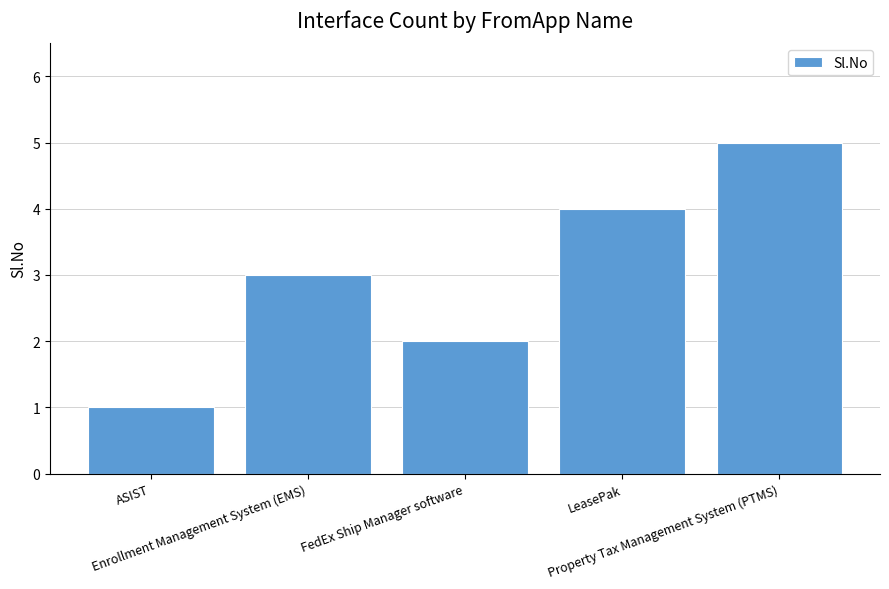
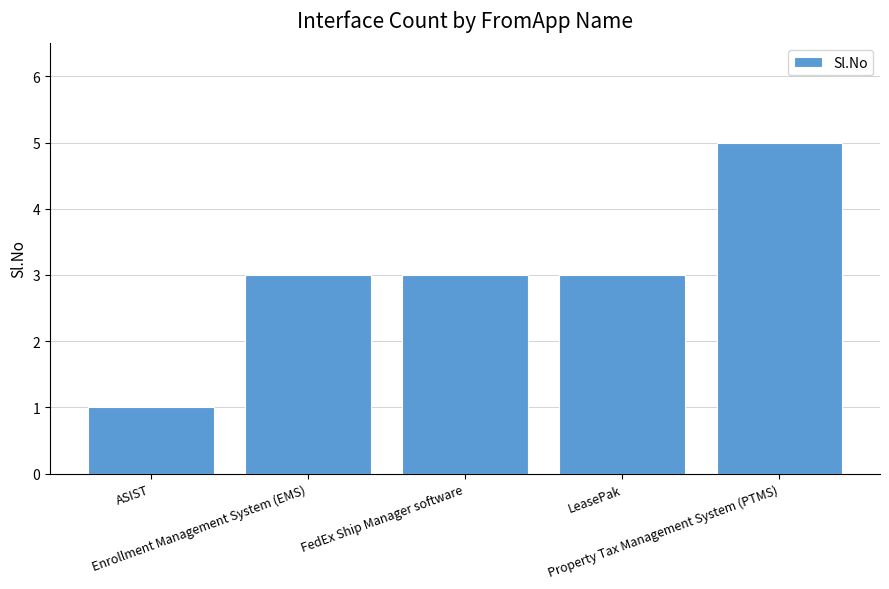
  {
    "ASIST": 1,
    "Enrollment Management System (EMS)": 3,
-   "FedEx Ship Manager software": 2,
-   "LeasePak": 4,
+   "FedEx Ship Manager software": 3,
+   "LeasePak": 3,
    "Property Tax Management System (PTMS)": 5
  }
